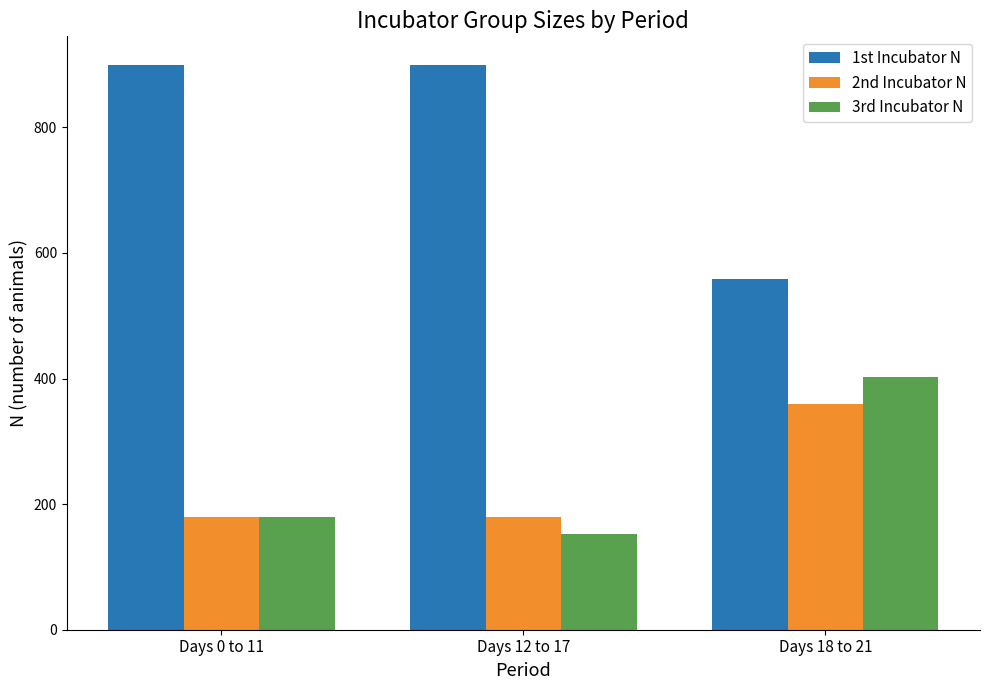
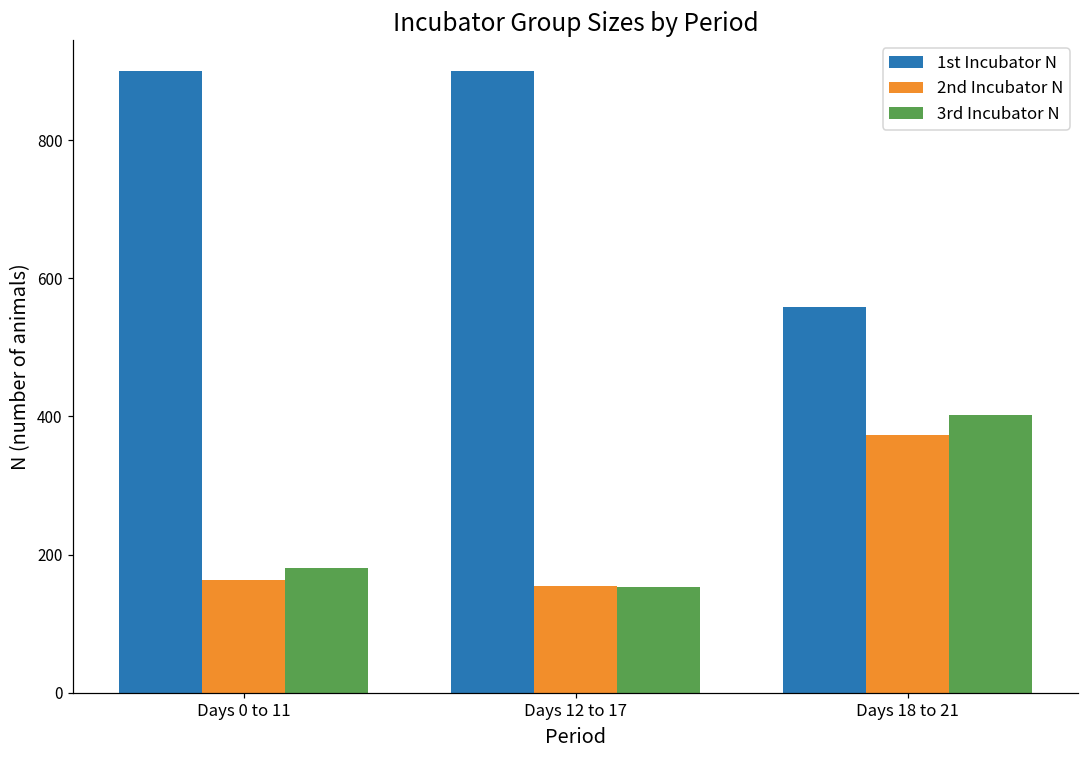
  {
    "1st Incubator N": {
      "Days 0 to 11": 900,
      "Days 12 to 17": 900,
      "Days 18 to 21": 560
    },
    "2nd Incubator N": {
-     "Days 0 to 11": 180,
-     "Days 12 to 17": 180,
-     "Days 18 to 21": 360
+     "Days 0 to 11": 160,
+     "Days 12 to 17": 150,
+     "Days 18 to 21": 370
    },
    "3rd Incubator N": {
      "Days 0 to 11": 180,
      "Days 12 to 17": 150,
      "Days 18 to 21": 400
    }
  }
